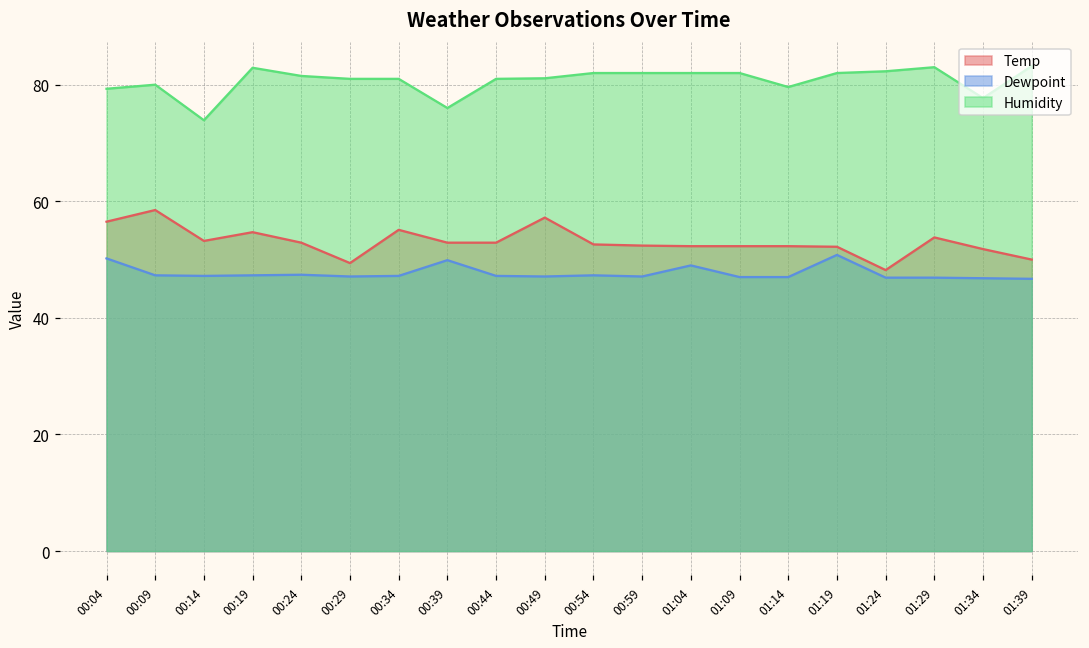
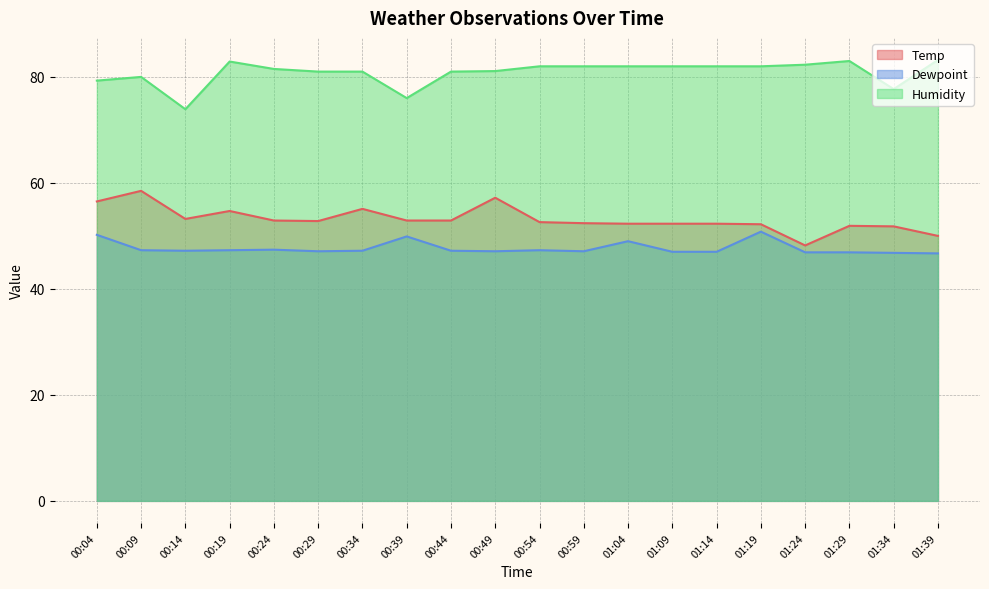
  {
    "Temp": {
      "00:04": 57,
      "00:09": 59,
      "00:14": 53,
      "00:19": 55,
      "00:24": 53,
-     "00:29": 49,
+     "00:29": 53,
      "00:34": 55,
      "00:39": 53,
      "00:44": 53,
      "00:49": 57,
      "00:54": 53,
      "00:59": 52,
      "01:04": 52,
      "01:09": 52,
      "01:14": 52,
      "01:19": 52,
      "01:24": 48,
-     "01:29": 54,
+     "01:29": 52,
      "01:34": 52,
      "01:39": 50
    },
    "Dewpoint": {
      "00:04": 50,
      "00:09": 47,
      "00:14": 47,
      "00:19": 47,
      "00:24": 47,
      "00:29": 47,
      "00:34": 47,
      "00:39": 50,
      "00:44": 47,
      "00:49": 47,
      "00:54": 47,
      "00:59": 47,
      "01:04": 49,
      "01:09": 47,
      "01:14": 47,
      "01:19": 51,
      "01:24": 47,
      "01:29": 47,
      "01:34": 47,
      "01:39": 47
    },
    "Humidity": {
      "00:04": 79,
      "00:09": 80,
      "00:14": 74,
      "00:19": 83,
      "00:24": 82,
      "00:29": 81,
      "00:34": 81,
      "00:39": 76,
      "00:44": 81,
      "00:49": 81,
      "00:54": 82,
      "00:59": 82,
      "01:04": 82,
      "01:09": 82,
-     "01:14": 80,
+     "01:14": 82,
      "01:19": 82,
      "01:24": 82,
      "01:29": 83
    }
  }
